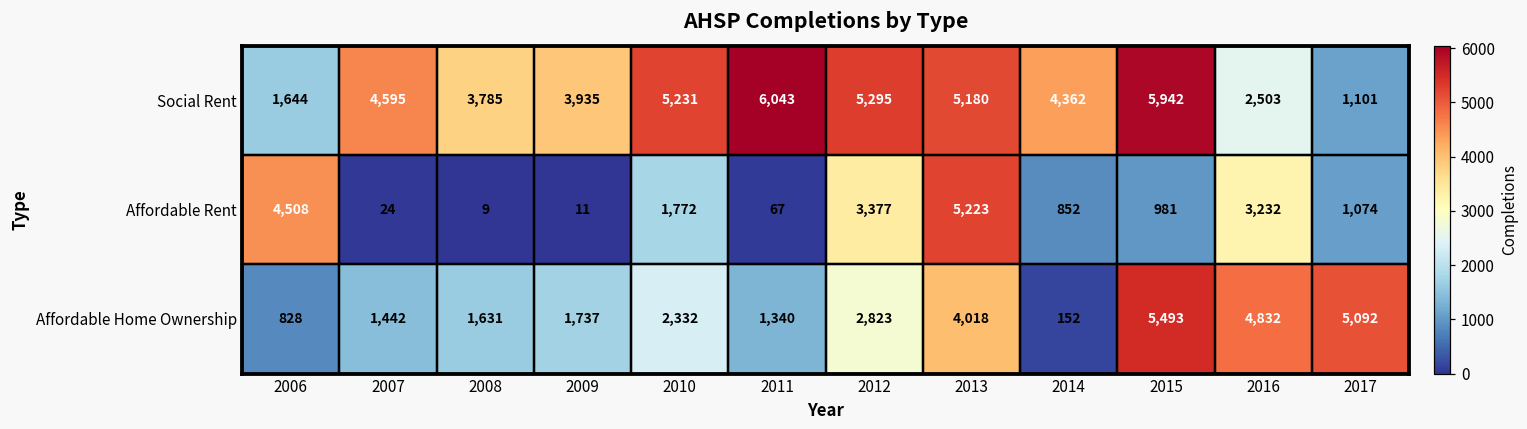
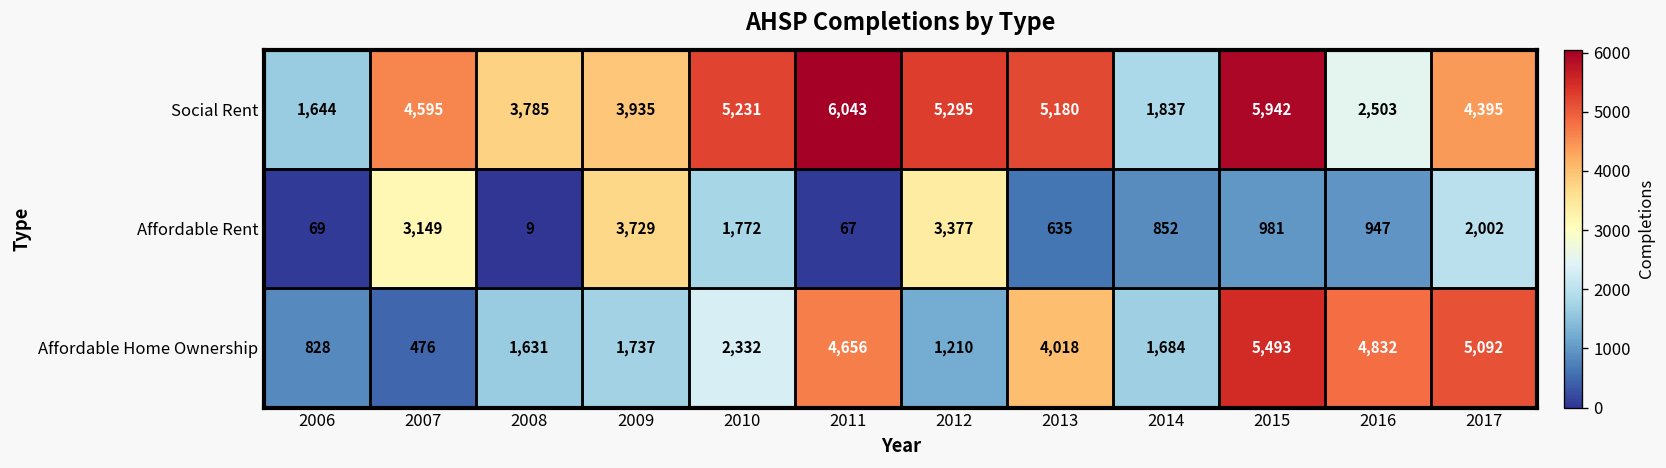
  {
    "Social Rent": {
      "2006": "1,644",
      "2007": "4,595",
      "2008": "3,785",
      "2009": "3,935",
      "2010": "5,231",
      "2011": "6,043",
      "2012": "5,295",
      "2013": "5,180",
-     "2014": "4,362",
+     "2014": "1,837",
      "2015": "5,942",
      "2016": "2,503",
-     "2017": "1,101"
+     "2017": "4,395"
    },
    "Affordable Rent": {
-     "2006": "4,508",
-     "2007": "24",
+     "2006": "69",
+     "2007": "3,149",
      "2008": "9",
-     "2009": "11",
+     "2009": "3,729",
      "2010": "1,772",
      "2011": "67",
      "2012": "3,377",
-     "2013": "5,223",
+     "2013": "635",
      "2014": "852",
      "2015": "981",
-     "2016": "3,232",
-     "2017": "1,074"
+     "2016": "947",
+     "2017": "2,002"
    },
    "Affordable Home Ownership": {
      "2006": "828",
-     "2007": "1,442",
+     "2007": "476",
      "2008": "1,631",
      "2009": "1,737",
      "2010": "2,332",
-     "2011": "1,340",
-     "2012": "2,823",
+     "2011": "4,656",
+     "2012": "1,210",
      "2013": "4,018",
-     "2014": "152",
+     "2014": "1,684",
      "2015": "5,493",
      "2016": "4,832",
      "2017": "5,092"
    }
  }
